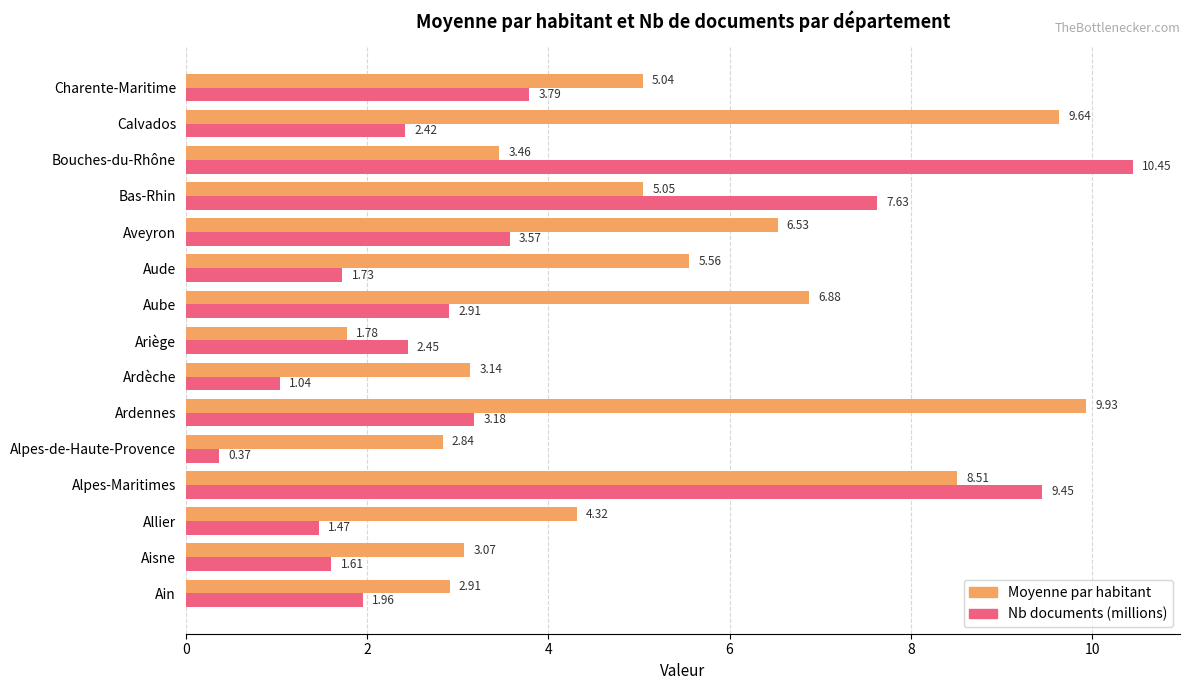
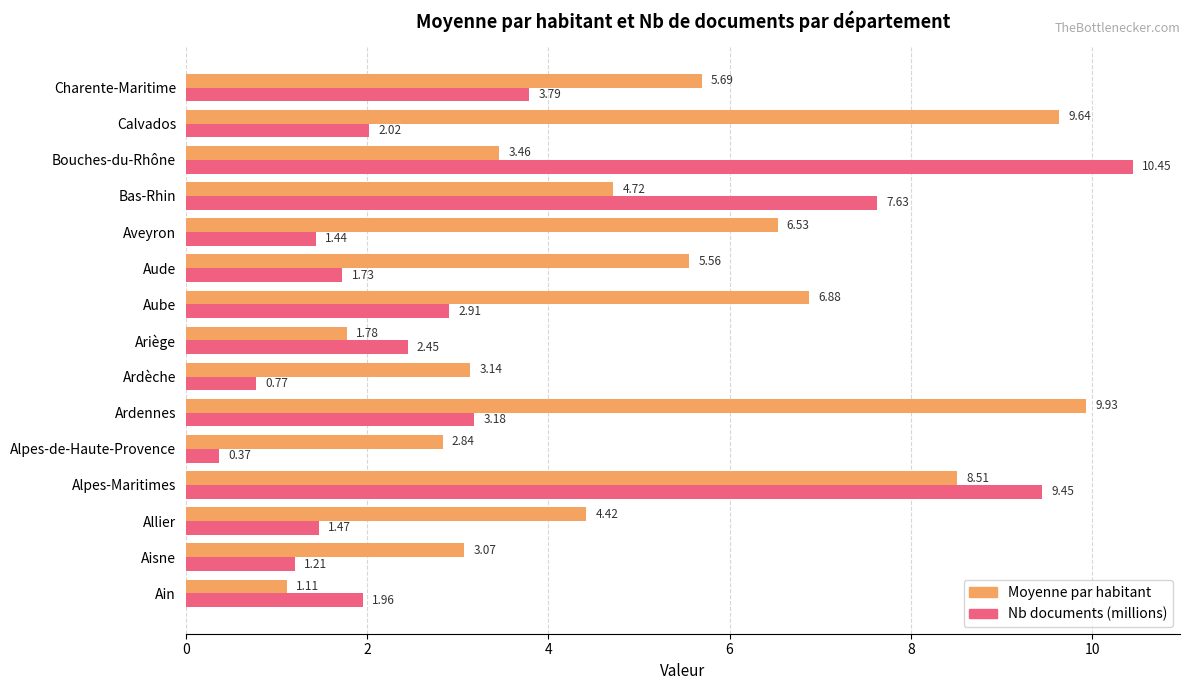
  {
    "Moyenne par habitant": {
-     "Charente-Maritime": 5.04,
+     "Charente-Maritime": 5.69,
      "Calvados": 9.64,
      "Bouches-du-Rhône": 3.46,
-     "Bas-Rhin": 5.05,
+     "Bas-Rhin": 4.72,
      "Aveyron": 6.53,
      "Aude": 5.56,
      "Aube": 6.88,
      "Ariège": 1.78,
      "Ardèche": 3.14,
      "Ardennes": 9.93,
      "Alpes-de-Haute-Provence": 2.84,
      "Alpes-Maritimes": 8.51,
-     "Allier": 4.32,
+     "Allier": 4.42,
      "Aisne": 3.07,
-     "Ain": 2.91
+     "Ain": 1.11
    },
    "Nb documents (millions)": {
      "Charente-Maritime": 3.79,
-     "Calvados": 2.42,
+     "Calvados": 2.02,
      "Bouches-du-Rhône": 10.45,
      "Bas-Rhin": 7.63,
-     "Aveyron": 3.57,
+     "Aveyron": 1.44,
      "Aude": 1.73,
      "Aube": 2.91,
      "Ariège": 2.45,
-     "Ardèche": 1.04,
+     "Ardèche": 0.77,
      "Ardennes": 3.18,
      "Alpes-de-Haute-Provence": 0.37,
      "Alpes-Maritimes": 9.45,
      "Allier": 1.47,
-     "Aisne": 1.61,
+     "Aisne": 1.21,
      "Ain": 1.96
    }
  }
